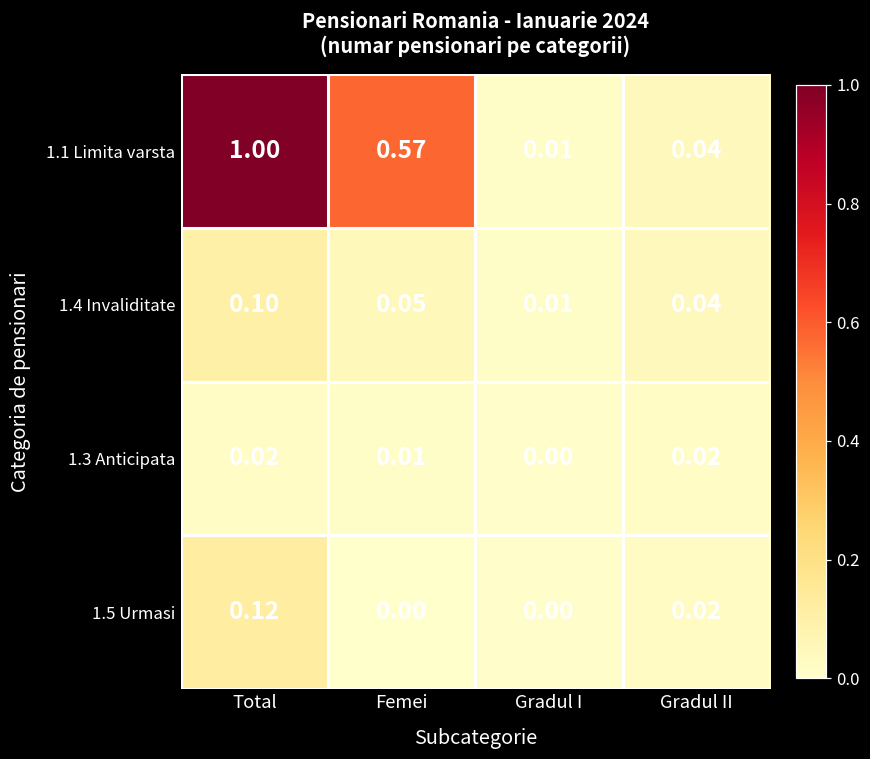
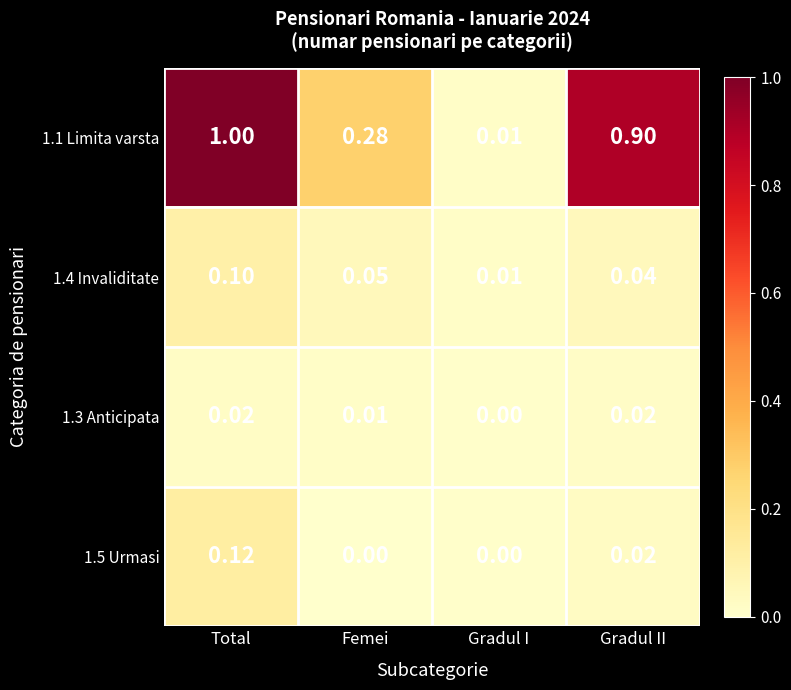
  {
    "1.1 Limita varsta": {
      "Total": 1.00,
-     "Femei": 0.57,
+     "Femei": 0.28,
      "Gradul I": 0.01,
-     "Gradul II": 0.04
+     "Gradul II": 0.90
    },
    "1.4 Invaliditate": {
      "Total": 0.10,
      "Femei": 0.05,
      "Gradul I": 0.01,
      "Gradul II": 0.04
    },
    "1.3 Anticipata": {
      "Total": 0.02,
      "Femei": 0.01,
      "Gradul I": 0.00,
      "Gradul II": 0.02
    },
    "1.5 Urmasi": {
      "Total": 0.12,
      "Femei": 0.00,
      "Gradul I": 0.00,
      "Gradul II": 0.02
    }
  }
